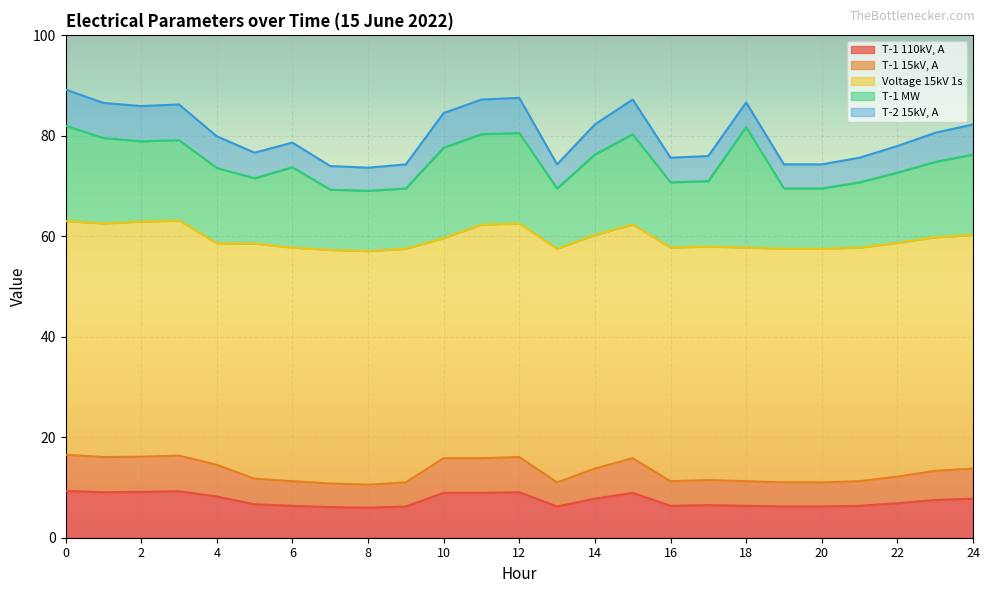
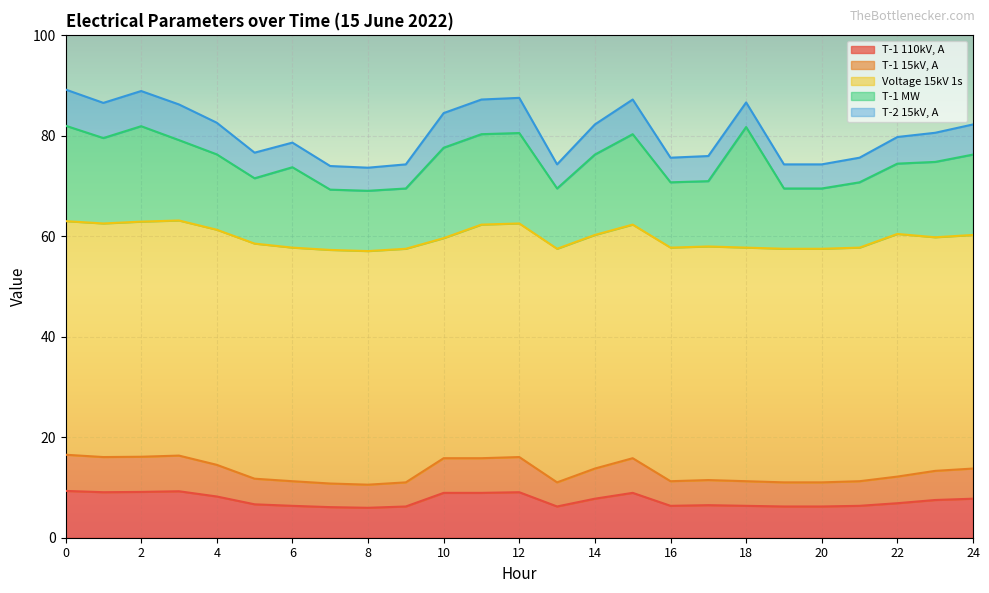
  {
    "Voltage 15kV 1s": {
      "0": 47,
      "2": 47,
-     "4": 44,
+     "4": 47,
      "6": 47,
      "8": 47,
      "10": 44,
      "12": 47,
      "14": 47,
      "16": 47,
      "18": 47,
      "20": 47,
-     "22": 47,
+     "22": 48,
      "24": 47
    },
    "T-1 MW": {
      "0": 19,
-     "2": 16,
+     "2": 19,
      "4": 15,
      "6": 16,
      "8": 12,
      "10": 18,
      "12": 18,
      "14": 16,
      "16": 13,
      "18": 24,
      "20": 12,
      "22": 14,
      "24": 16
    },
    "T-2 15kV, A": {
      "0": 7,
      "2": 7,
      "4": 6,
      "6": 5,
      "8": 5,
      "10": 7,
      "12": 7,
      "14": 6,
      "16": 5,
      "18": 5,
      "20": 5,
      "22": 5,
      "24": 6
    }
  }
